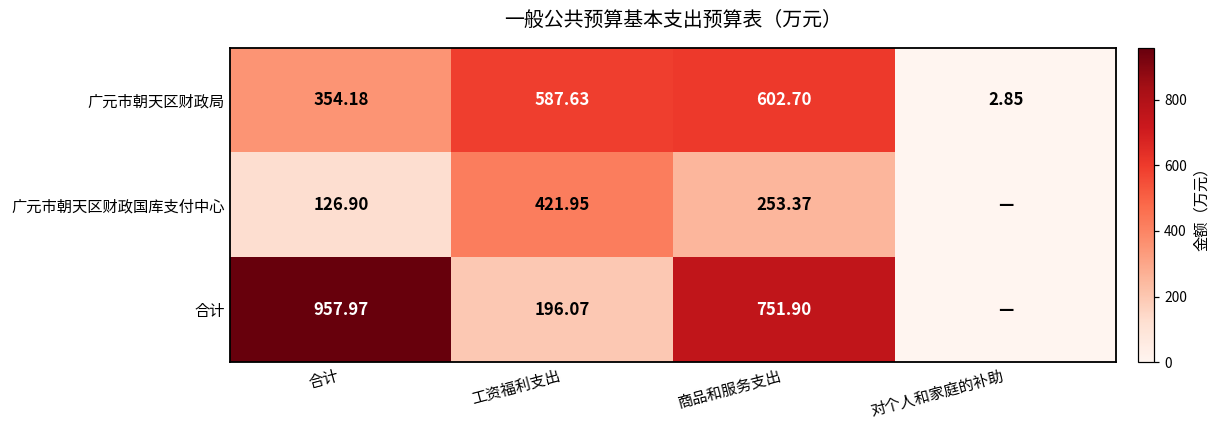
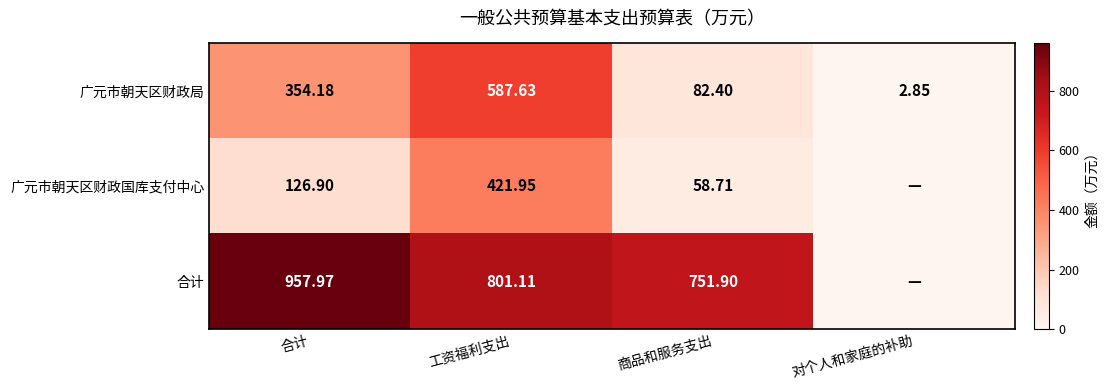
  {
    "广元市朝天区财政局": {
      "合计": 354.18,
      "工资福利支出": 587.63,
-     "商品和服务支出": 602.70,
+     "商品和服务支出": 82.40,
      "对个人和家庭的补助": 2.85
    },
    "广元市朝天区财政国库支付中心": {
      "合计": 126.90,
      "工资福利支出": 421.95,
-     "商品和服务支出": 253.37
+     "商品和服务支出": 58.71
    },
    "合计": {
      "合计": 957.97,
-     "工资福利支出": 196.07,
+     "工资福利支出": 801.11,
      "商品和服务支出": 751.90
    }
  }
